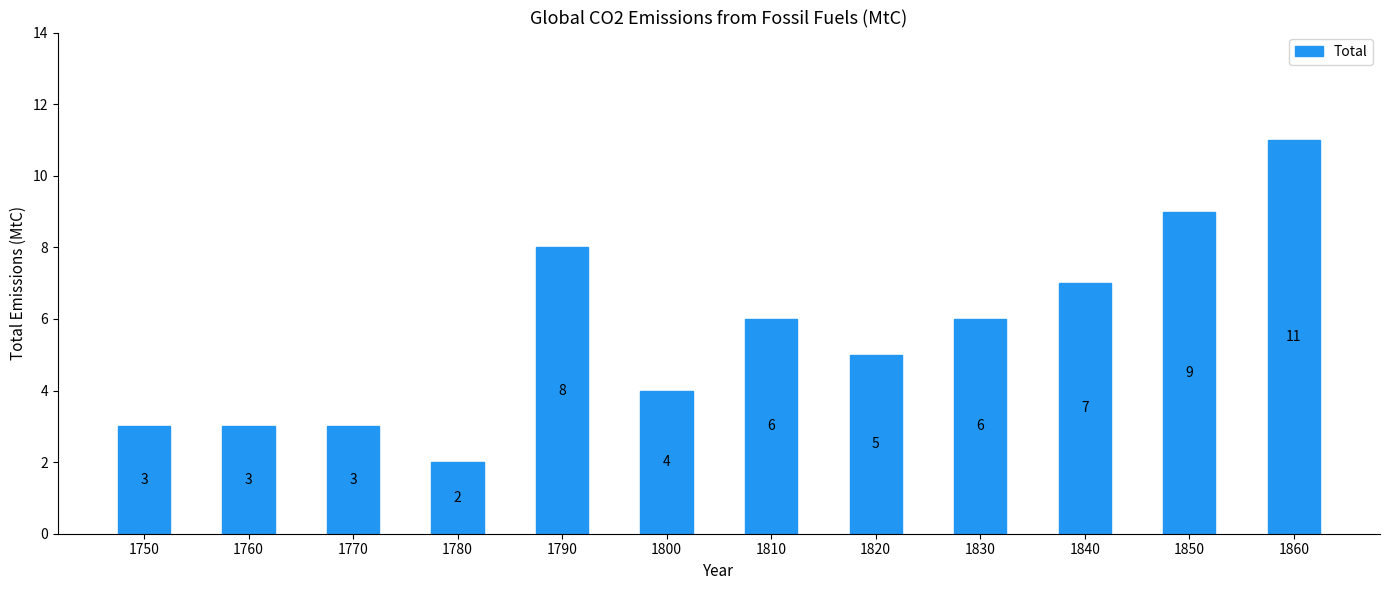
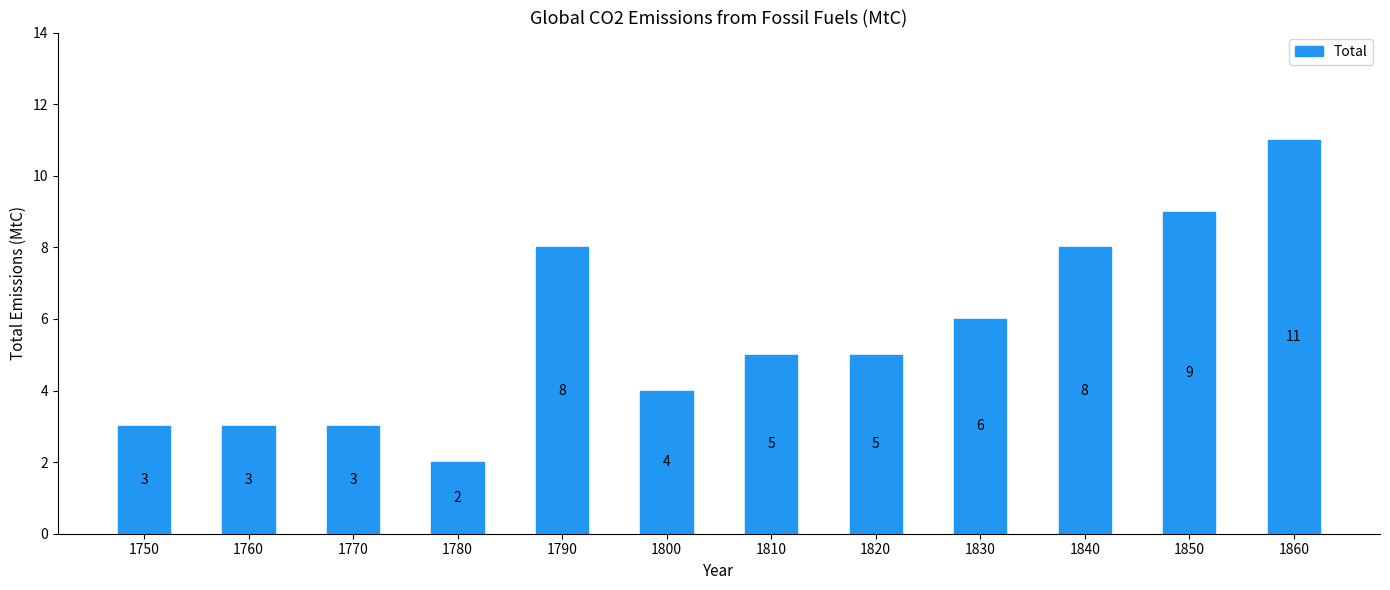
  {
    "1750": 3,
    "1760": 3,
    "1770": 3,
    "1780": 2,
    "1790": 8,
    "1800": 4,
-   "1810": 6,
+   "1810": 5,
    "1820": 5,
    "1830": 6,
-   "1840": 7,
+   "1840": 8,
    "1850": 9,
    "1860": 11
  }
